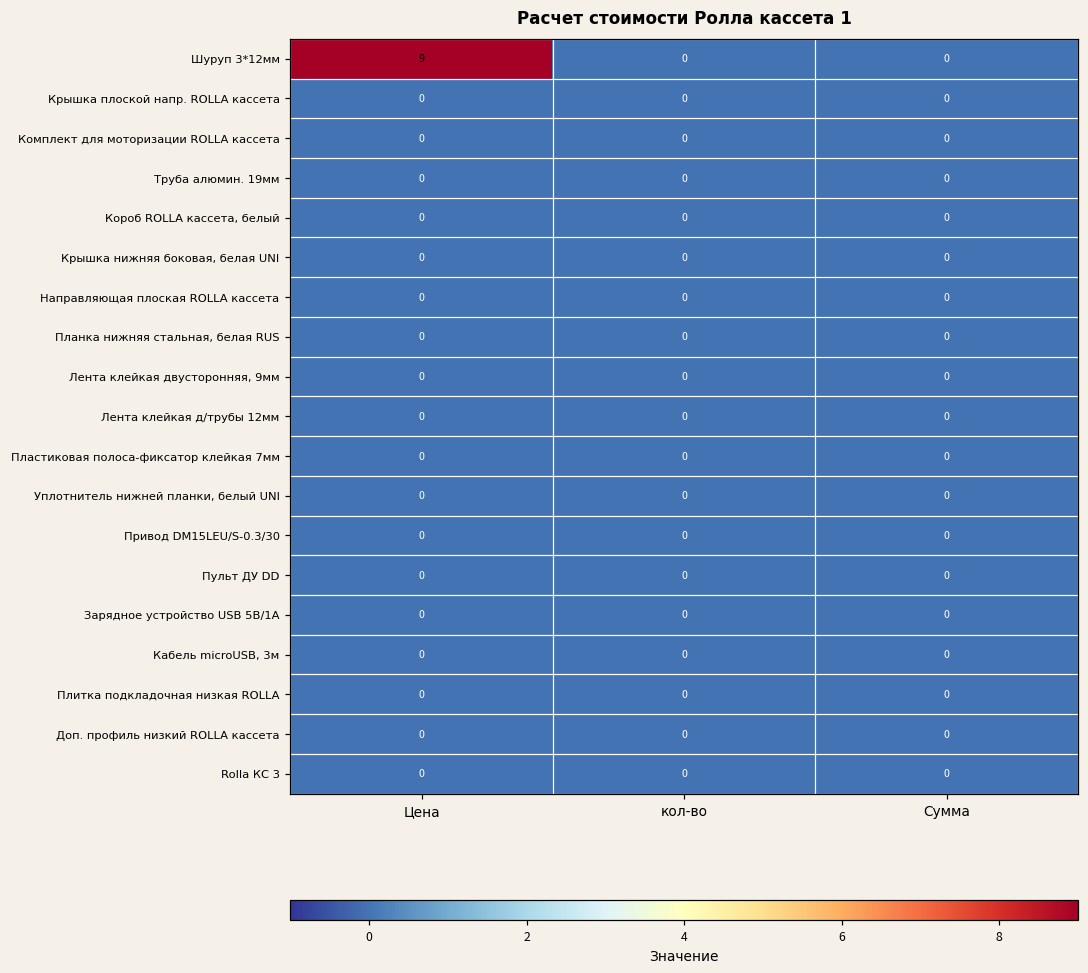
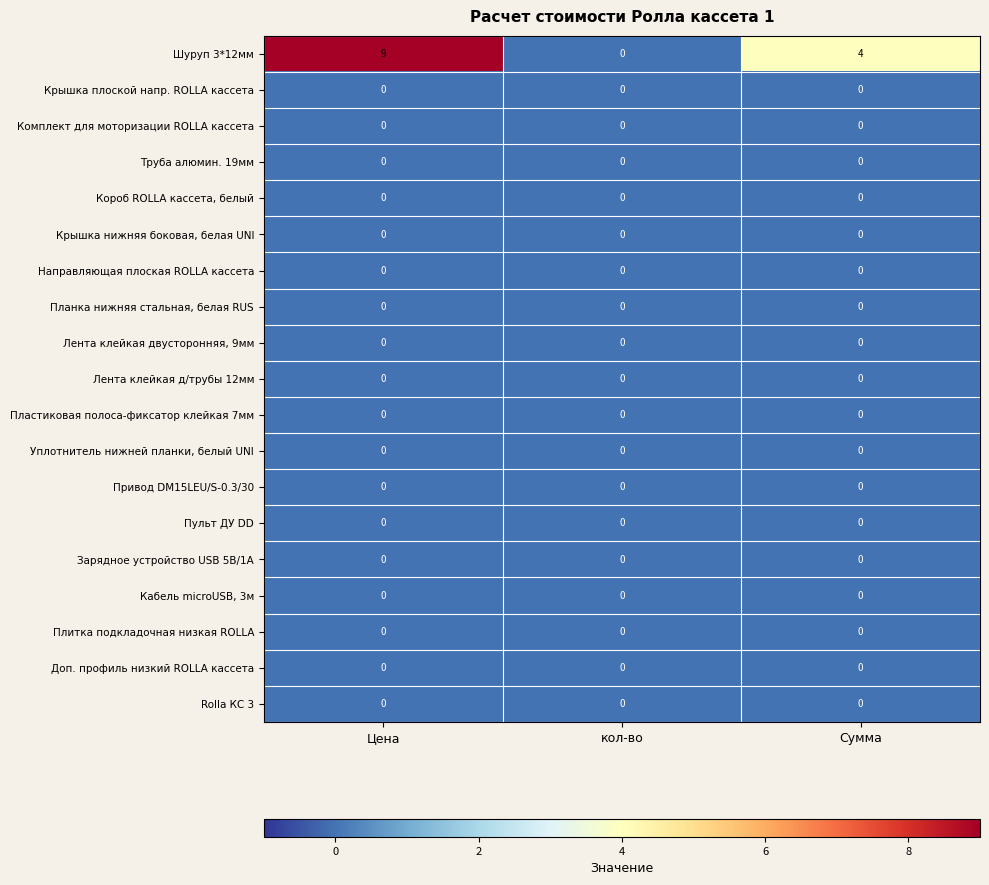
  {
    "Шуруп 3*12мм": {
      "Цена": 9,
      "кол-во": 0,
-     "Сумма": 0
+     "Сумма": 4
    },
    "Крышка плоской напр. ROLLA кассета": {
      "Цена": 0,
      "кол-во": 0,
      "Сумма": 0
    },
    "Комплект для моторизации ROLLA кассета": {
      "Цена": 0,
      "кол-во": 0,
      "Сумма": 0
    },
    "Труба алюмин. 19мм": {
      "Цена": 0,
      "кол-во": 0,
      "Сумма": 0
    },
    "Короб ROLLA кассета, белый": {
      "Цена": 0,
      "кол-во": 0,
      "Сумма": 0
    },
    "Крышка нижняя боковая, белая UNI": {
      "Цена": 0,
      "кол-во": 0,
      "Сумма": 0
    },
    "Направляющая плоская ROLLA кассета": {
      "Цена": 0,
      "кол-во": 0,
      "Сумма": 0
    },
    "Планка нижняя стальная, белая RUS": {
      "Цена": 0,
      "кол-во": 0,
      "Сумма": 0
    },
    "Лента клейкая двусторонняя, 9мм": {
      "Цена": 0,
      "кол-во": 0,
      "Сумма": 0
    },
    "Лента клейкая д/трубы 12мм": {
      "Цена": 0,
      "кол-во": 0,
      "Сумма": 0
    },
    "Пластиковая полоса-фиксатор клейкая 7мм": {
      "Цена": 0,
      "кол-во": 0,
      "Сумма": 0
    },
    "Уплотнитель нижней планки, белый UNI": {
      "Цена": 0,
      "кол-во": 0,
      "Сумма": 0
    },
    "Привод DM15LEU/S-0.3/30": {
      "Цена": 0,
      "кол-во": 0,
      "Сумма": 0
    },
    "Пульт ДУ DD": {
      "Цена": 0,
      "кол-во": 0,
      "Сумма": 0
    },
    "Зарядное устройство USB 5В/1А": {
      "Цена": 0,
      "кол-во": 0,
      "Сумма": 0
    },
    "Кабель microUSB, 3м": {
      "Цена": 0,
      "кол-во": 0,
      "Сумма": 0
    },
    "Плитка подкладочная низкая ROLLA": {
      "Цена": 0,
      "кол-во": 0,
      "Сумма": 0
    },
    "Доп. профиль низкий ROLLA кассета": {
      "Цена": 0,
      "кол-во": 0,
      "Сумма": 0
    },
    "Rolla КС 3": {
      "Цена": 0,
      "кол-во": 0,
      "Сумма": 0
    }
  }
